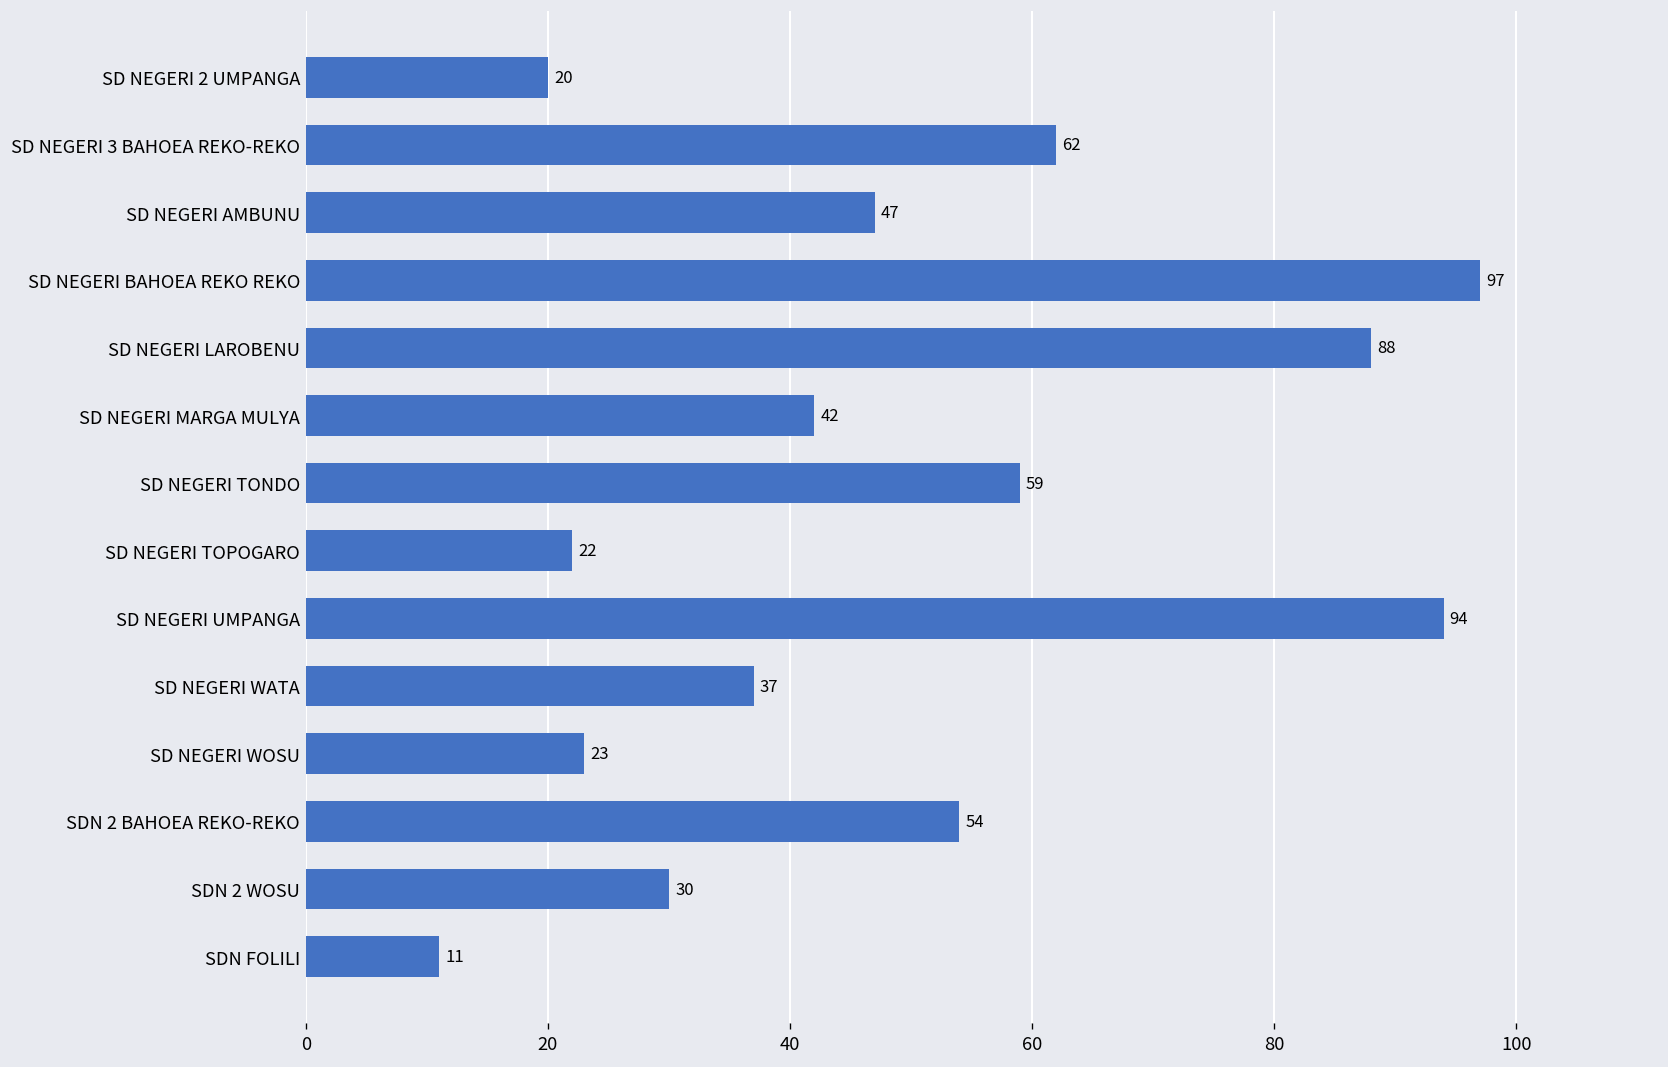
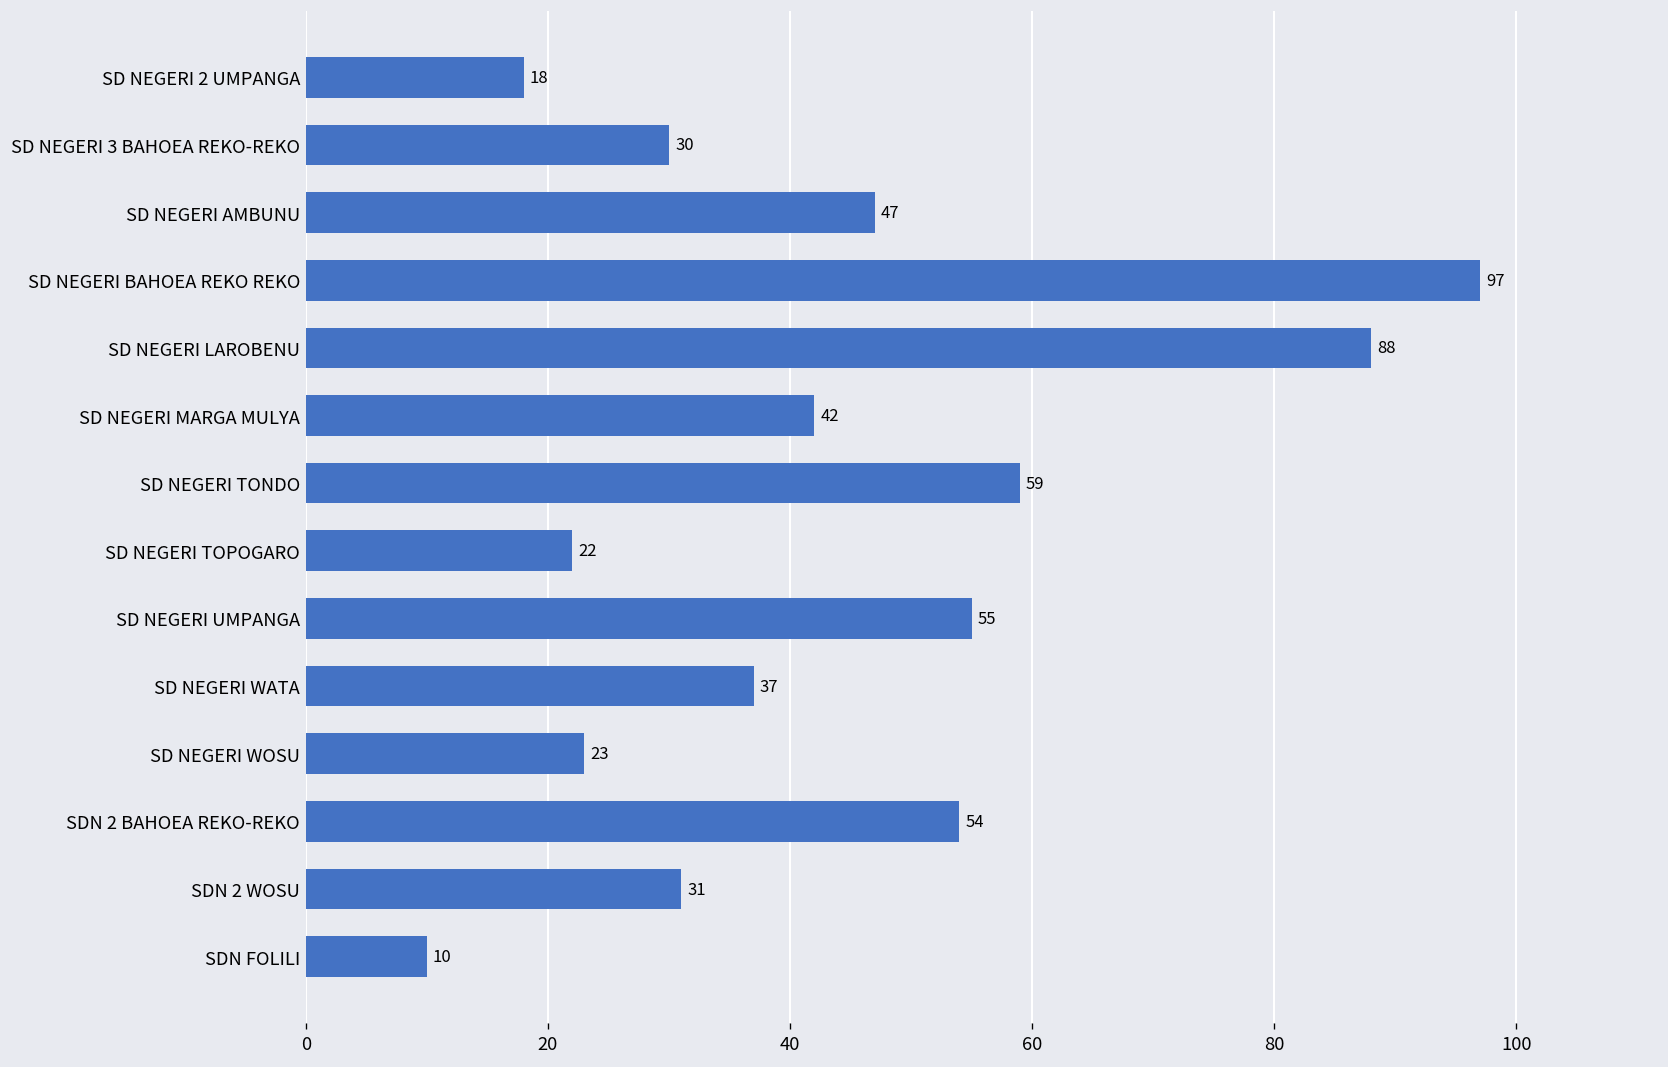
  {
-   "SD NEGERI 2 UMPANGA": 20,
-   "SD NEGERI 3 BAHOEA REKO-REKO": 62,
+   "SD NEGERI 2 UMPANGA": 18,
+   "SD NEGERI 3 BAHOEA REKO-REKO": 30,
    "SD NEGERI AMBUNU": 47,
    "SD NEGERI BAHOEA REKO REKO": 97,
    "SD NEGERI LAROBENU": 88,
    "SD NEGERI MARGA MULYA": 42,
    "SD NEGERI TONDO": 59,
    "SD NEGERI TOPOGARO": 22,
-   "SD NEGERI UMPANGA": 94,
+   "SD NEGERI UMPANGA": 55,
    "SD NEGERI WATA": 37,
    "SD NEGERI WOSU": 23,
    "SDN 2 BAHOEA REKO-REKO": 54,
-   "SDN 2 WOSU": 30,
-   "SDN FOLILI": 11
+   "SDN 2 WOSU": 31,
+   "SDN FOLILI": 10
  }
